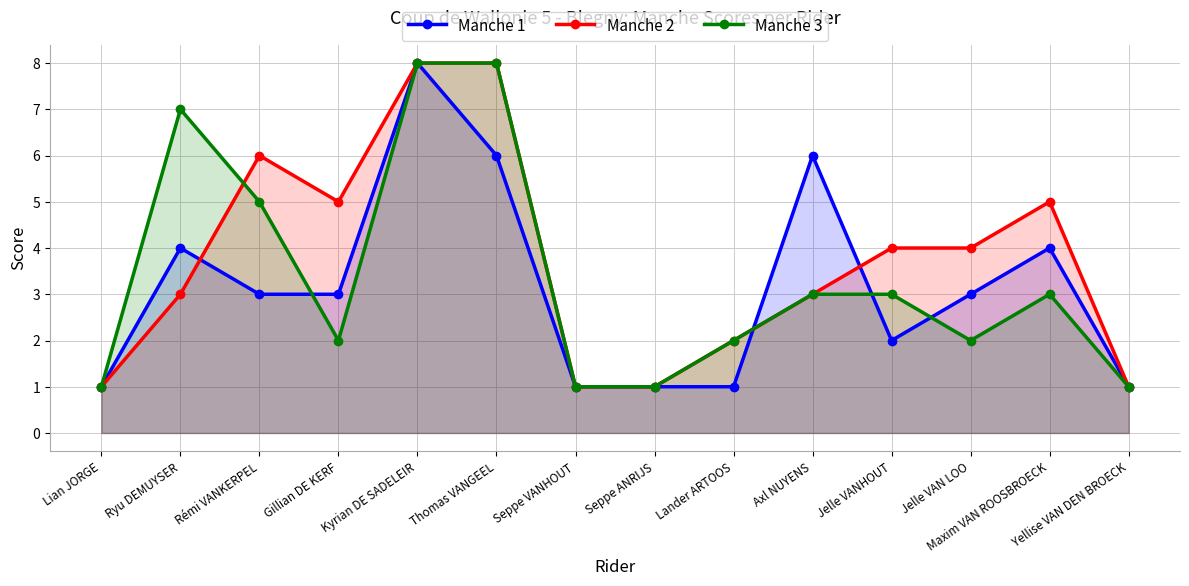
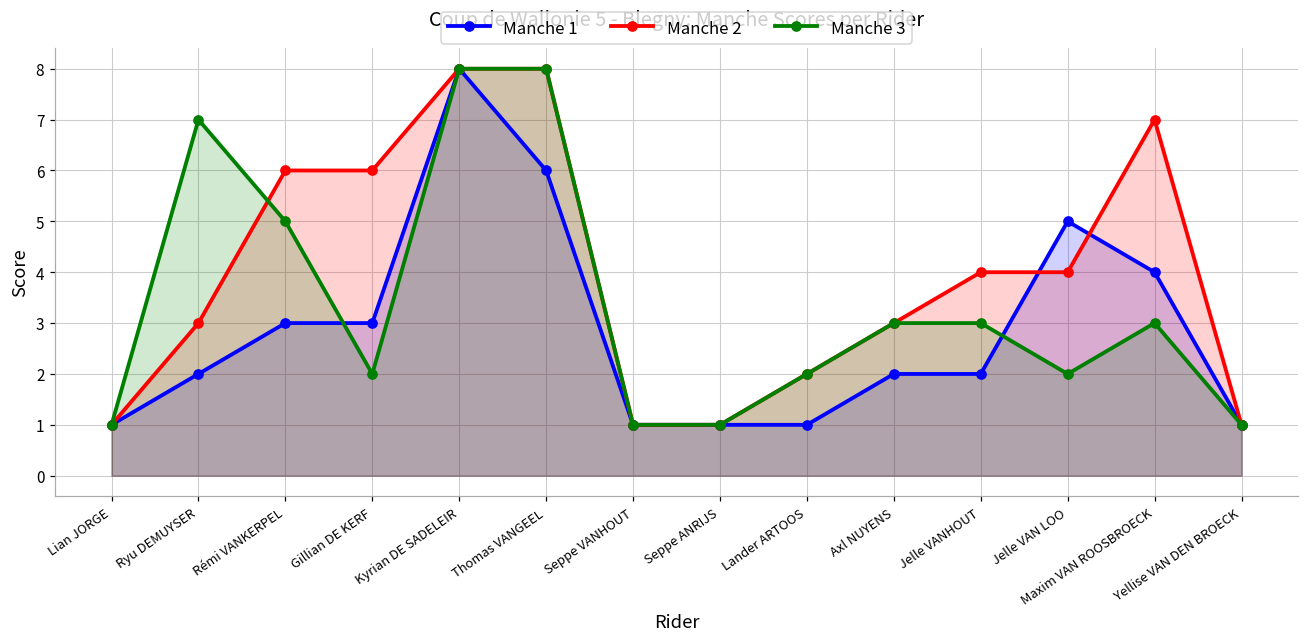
  {
    "Manche 1": {
-     "Ryu DEMUYSER": 4,
+     "Ryu DEMUYSER": 2,
      "Rémi VANKERPEL": 3,
      "Gillian DE KERF": 3,
      "Thomas VANGEEL": 6,
      "Lander ARTOOS": 1,
-     "Axl NUYENS": 6,
+     "Axl NUYENS": 2,
      "Jelle VANHOUT": 2,
-     "Jelle VAN LOO": 3,
+     "Jelle VAN LOO": 5,
      "Maxim VAN ROOSBROECK": 4
    },
    "Manche 2": {
      "Ryu DEMUYSER": 3,
      "Rémi VANKERPEL": 6,
-     "Gillian DE KERF": 5,
+     "Gillian DE KERF": 6,
      "Jelle VANHOUT": 4,
      "Jelle VAN LOO": 4,
-     "Maxim VAN ROOSBROECK": 5
+     "Maxim VAN ROOSBROECK": 7
    },
    "Manche 3": {
      "Ryu DEMUYSER": 7,
      "Rémi VANKERPEL": 5,
      "Gillian DE KERF": 2,
      "Jelle VANHOUT": 3,
      "Jelle VAN LOO": 2,
      "Maxim VAN ROOSBROECK": 3
    }
  }
